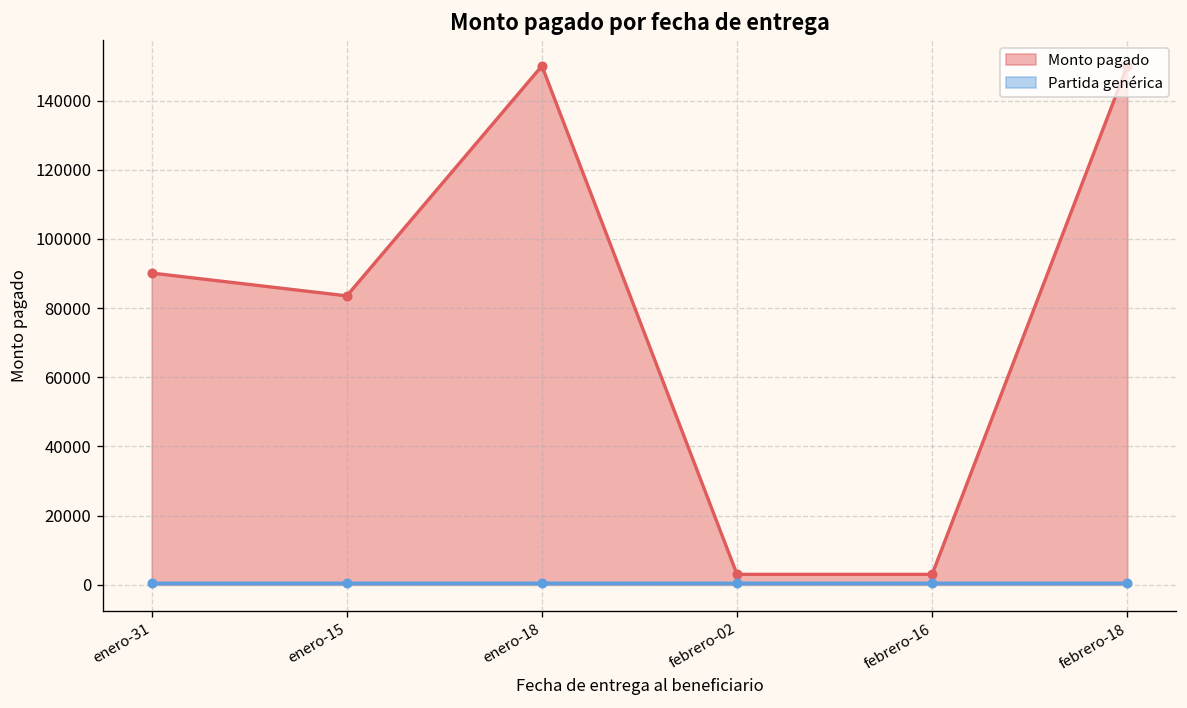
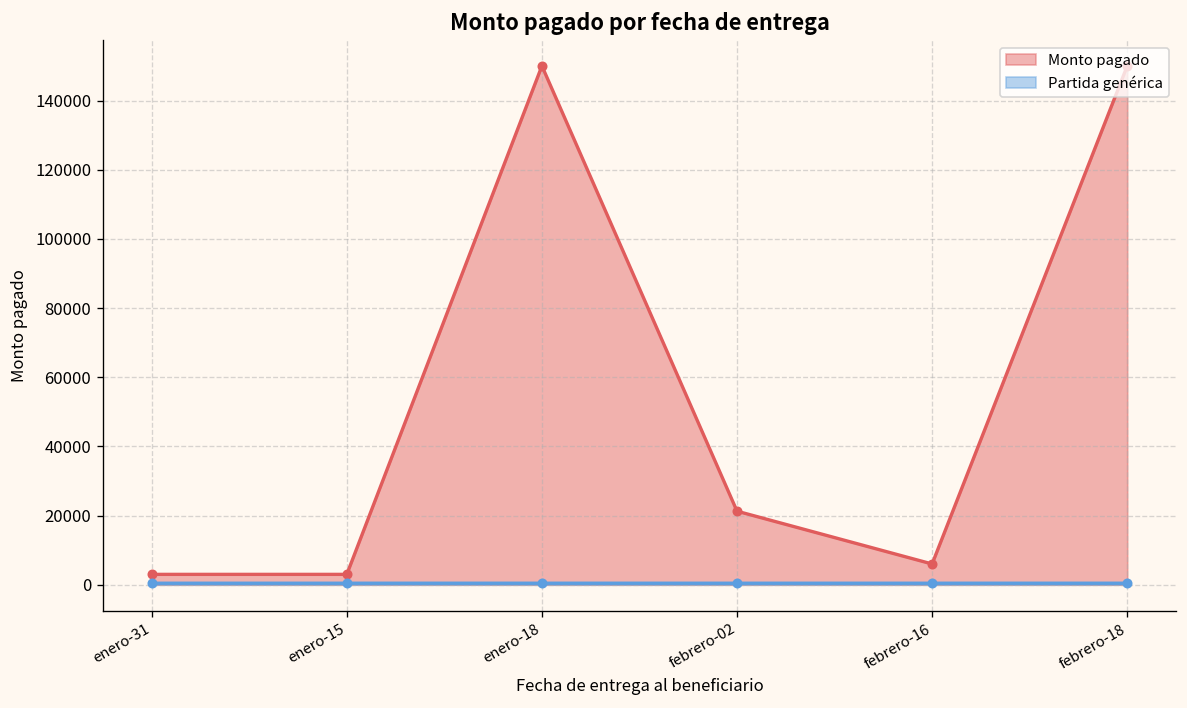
  {
    "Monto pagado": {
-     "enero-31": 90000,
-     "enero-15": 84000,
+     "enero-31": 3000,
+     "enero-15": 3000,
      "enero-18": 150000,
-     "febrero-02": 3000,
-     "febrero-16": 3000
+     "febrero-02": 21000,
+     "febrero-16": 6000
    },
    "Partida genérica": {
      "enero-31": 0,
      "enero-15": 0,
      "enero-18": 0,
      "febrero-02": 0,
      "febrero-16": 0,
      "febrero-18": 0
    }
  }
